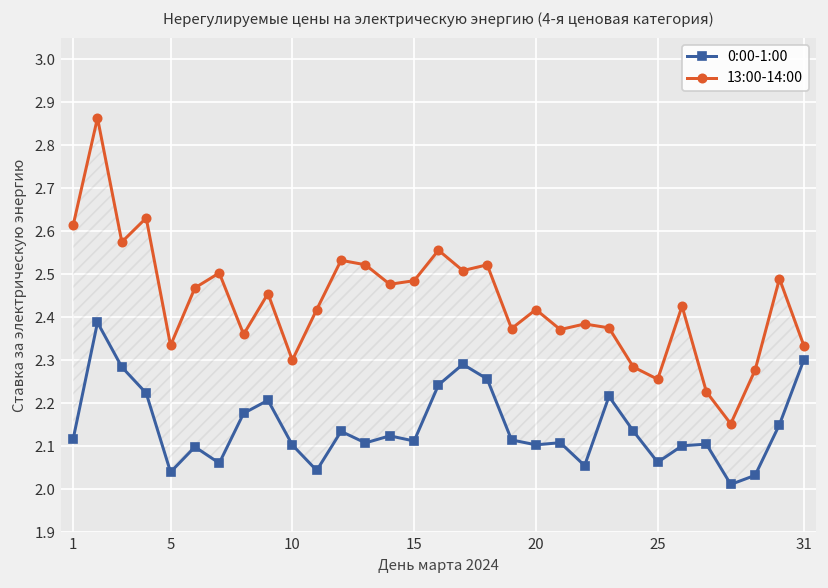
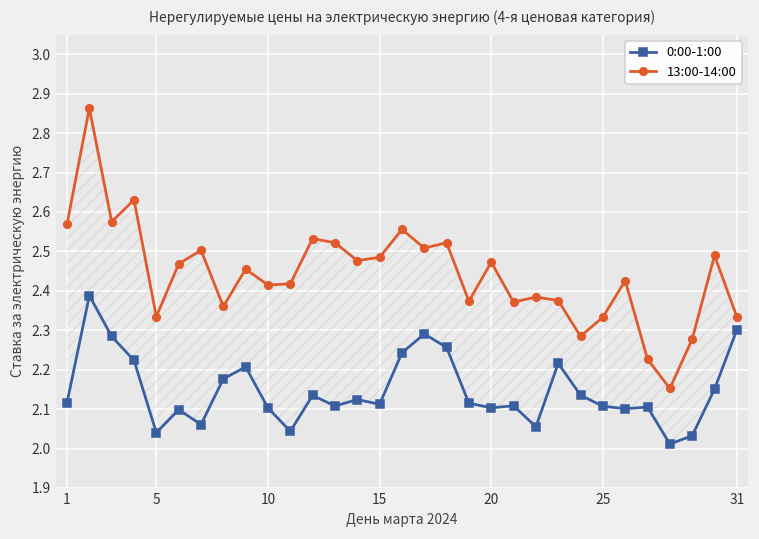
  {
    "0:00-1:00": {
      "1": 2.12,
      "5": 2.04,
      "10": 2.10,
      "15": 2.11,
      "20": 2.10,
-     "25": 2.06,
+     "25": 2.11,
      "31": 2.30
    },
    "13:00-14:00": {
-     "1": 2.61,
+     "1": 2.57,
      "5": 2.33,
-     "10": 2.30,
+     "10": 2.41,
      "15": 2.48,
-     "20": 2.42,
-     "25": 2.26,
+     "20": 2.47,
+     "25": 2.33,
      "31": 2.33
    }
  }
